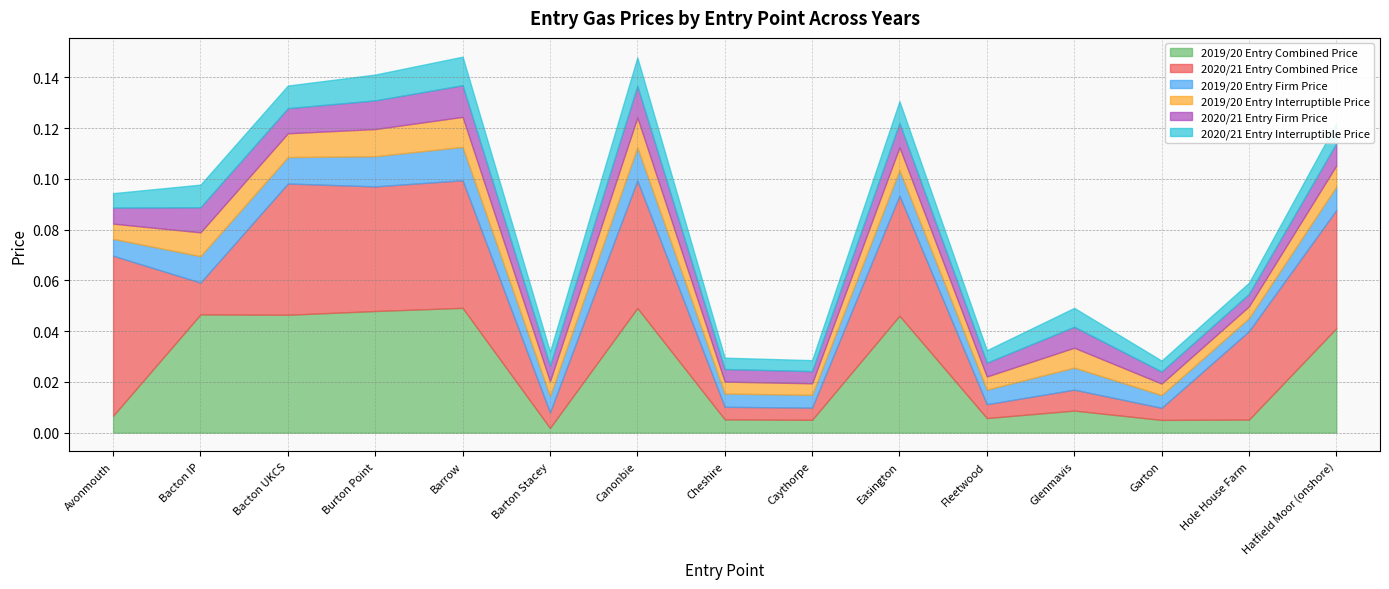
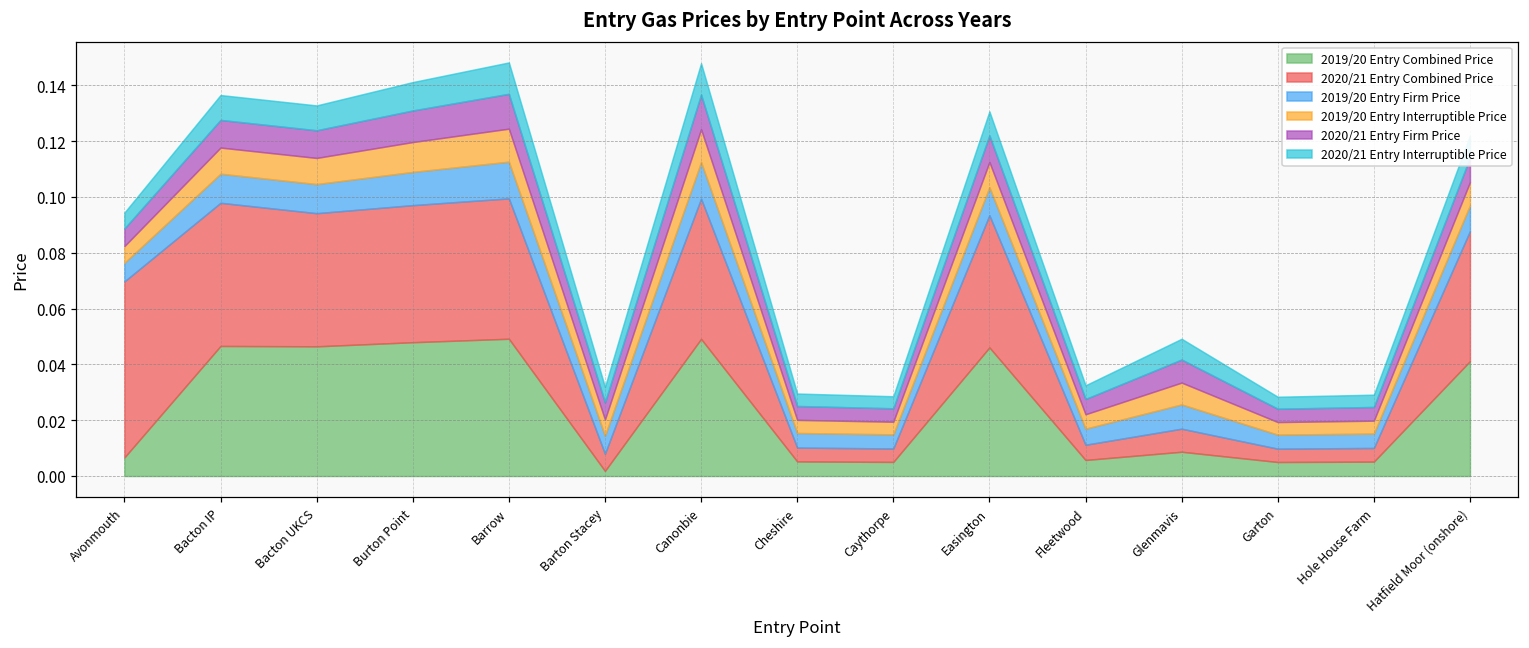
  {
    "2019/20 Entry Combined Price": {
      "Avonmouth": 0.007,
      "Bacton IP": 0.047,
      "Bacton UKCS": 0.046,
      "Burton Point": 0.048,
      "Barrow": 0.049,
      "Barton Stacey": 0.002,
      "Canonbie": 0.049,
      "Cheshire": 0.005,
      "Caythorpe": 0.005,
      "Easington": 0.046,
      "Fleetwood": 0.006,
      "Glenmavis": 0.009,
      "Garton": 0.005,
      "Hole House Farm": 0.005,
      "Hatfield Moor (onshore)": 0.041
    },
    "2020/21 Entry Combined Price": {
      "Avonmouth": 0.063,
-     "Bacton IP": 0.013,
-     "Bacton UKCS": 0.052,
+     "Bacton IP": 0.051,
+     "Bacton UKCS": 0.048,
      "Burton Point": 0.049,
      "Barrow": 0.050,
      "Barton Stacey": 0.006,
      "Canonbie": 0.050,
      "Cheshire": 0.005,
      "Caythorpe": 0.005,
      "Easington": 0.047,
      "Fleetwood": 0.005,
      "Glenmavis": 0.008,
      "Garton": 0.005,
-     "Hole House Farm": 0.035,
+     "Hole House Farm": 0.005,
      "Hatfield Moor (onshore)": 0.047
    },
    "2019/20 Entry Interruptible Price": {
      "Avonmouth": 0.006,
      "Bacton IP": 0.009,
      "Bacton UKCS": 0.009,
      "Burton Point": 0.011,
      "Barrow": 0.012,
      "Barton Stacey": 0.006,
      "Canonbie": 0.012,
      "Cheshire": 0.005,
      "Caythorpe": 0.005,
      "Easington": 0.009,
      "Fleetwood": 0.005,
      "Glenmavis": 0.008,
      "Garton": 0.005,
      "Hole House Farm": 0.005,
      "Hatfield Moor (onshore)": 0.008
    },
    "2020/21 Entry Firm Price": {
      "Avonmouth": 0.006,
      "Bacton IP": 0.010,
      "Bacton UKCS": 0.010,
      "Burton Point": 0.011,
      "Barrow": 0.012,
      "Barton Stacey": 0.006,
      "Canonbie": 0.012,
      "Cheshire": 0.005,
      "Caythorpe": 0.005,
      "Easington": 0.010,
      "Fleetwood": 0.005,
      "Glenmavis": 0.008,
      "Garton": 0.005,
      "Hole House Farm": 0.005,
      "Hatfield Moor (onshore)": 0.009
    }
  }
